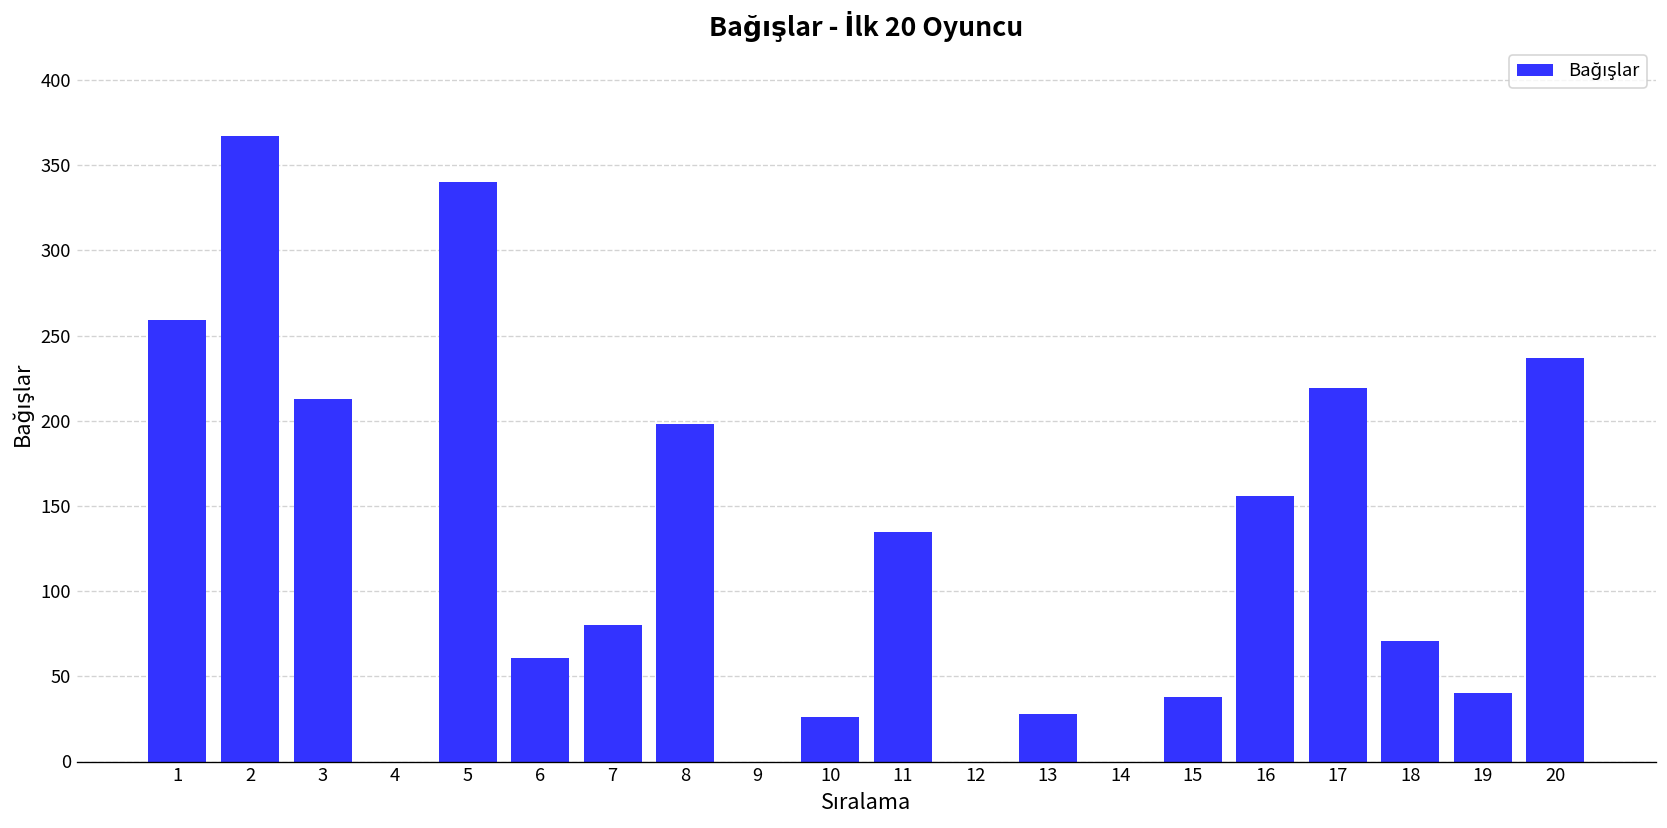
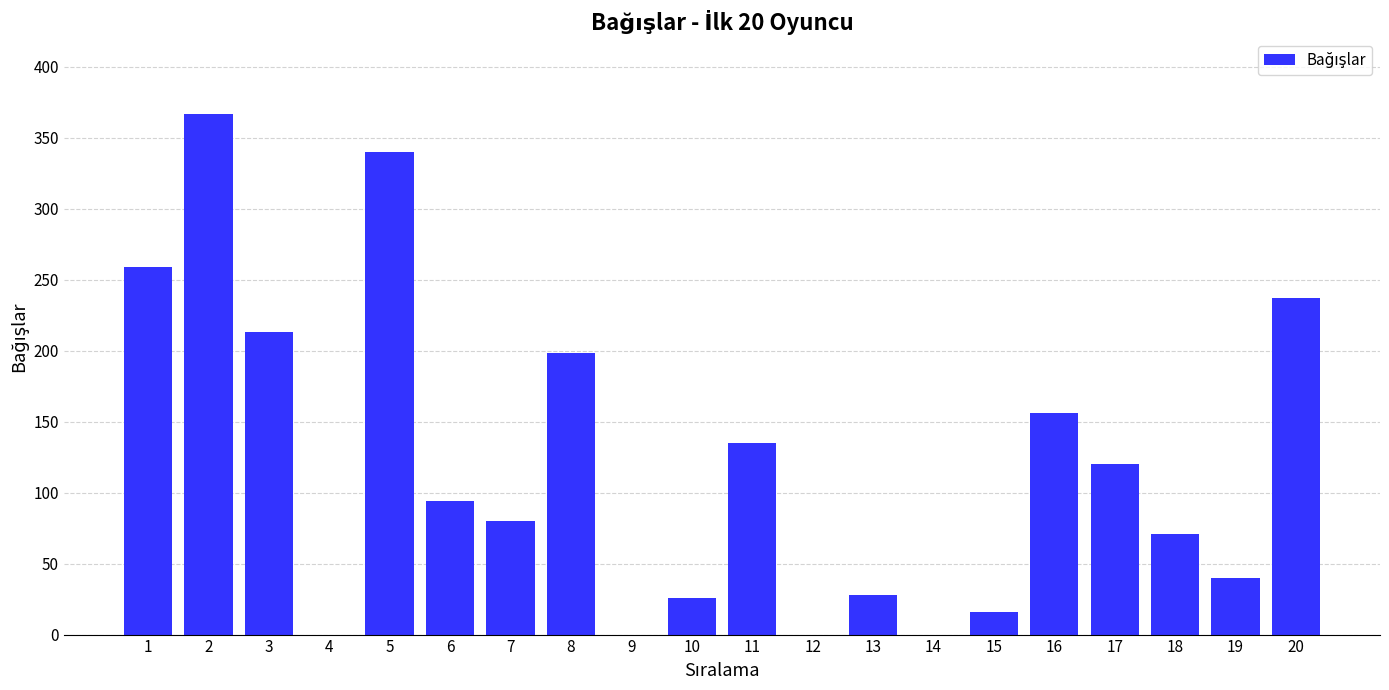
  {
    "1": 259,
    "2": 367,
    "3": 213,
    "4": 0,
    "5": 340,
-   "6": 61,
+   "6": 94,
    "7": 80,
    "8": 198,
    "9": 0,
    "10": 26,
    "11": 135,
    "12": 0,
    "13": 28,
    "14": 0,
-   "15": 38,
+   "15": 16,
    "16": 156,
-   "17": 219,
+   "17": 120,
    "18": 71,
    "19": 40,
    "20": 237
  }
